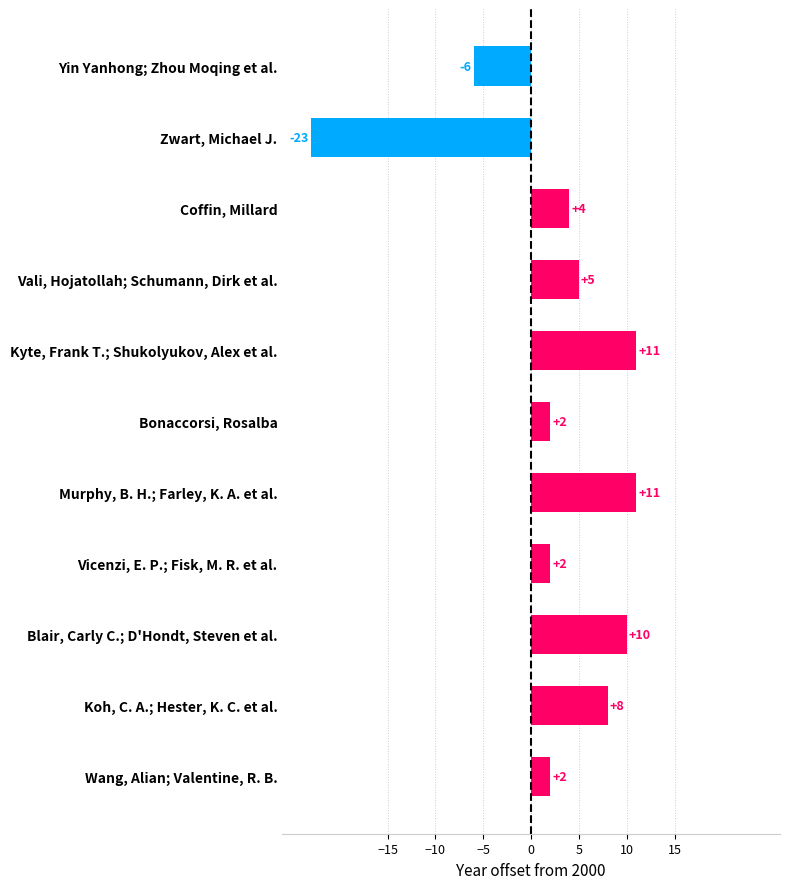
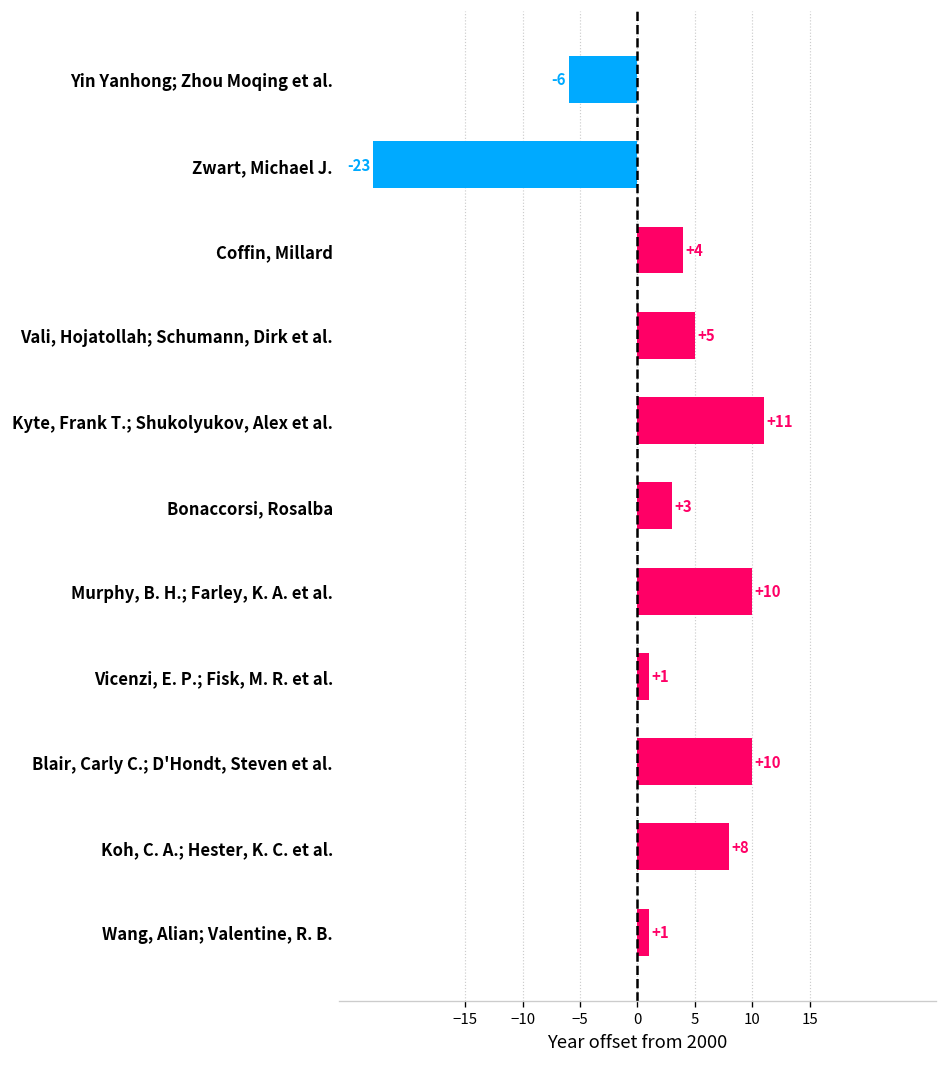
  {
    "Yin Yanhong; Zhou Moqing et al.": "-6",
    "Zwart, Michael J.": "-23",
    "Coffin, Millard": "+4",
    "Vali, Hojatollah; Schumann, Dirk et al.": "+5",
    "Kyte, Frank T.; Shukolyukov, Alex et al.": "+11",
-   "Bonaccorsi, Rosalba": "+2",
-   "Murphy, B. H.; Farley, K. A. et al.": "+11",
-   "Vicenzi, E. P.; Fisk, M. R. et al.": "+2",
+   "Bonaccorsi, Rosalba": "+3",
+   "Murphy, B. H.; Farley, K. A. et al.": "+10",
+   "Vicenzi, E. P.; Fisk, M. R. et al.": "+1",
    "Blair, Carly C.; D'Hondt, Steven et al.": "+10",
    "Koh, C. A.; Hester, K. C. et al.": "+8",
-   "Wang, Alian; Valentine, R. B.": "+2"
+   "Wang, Alian; Valentine, R. B.": "+1"
  }
